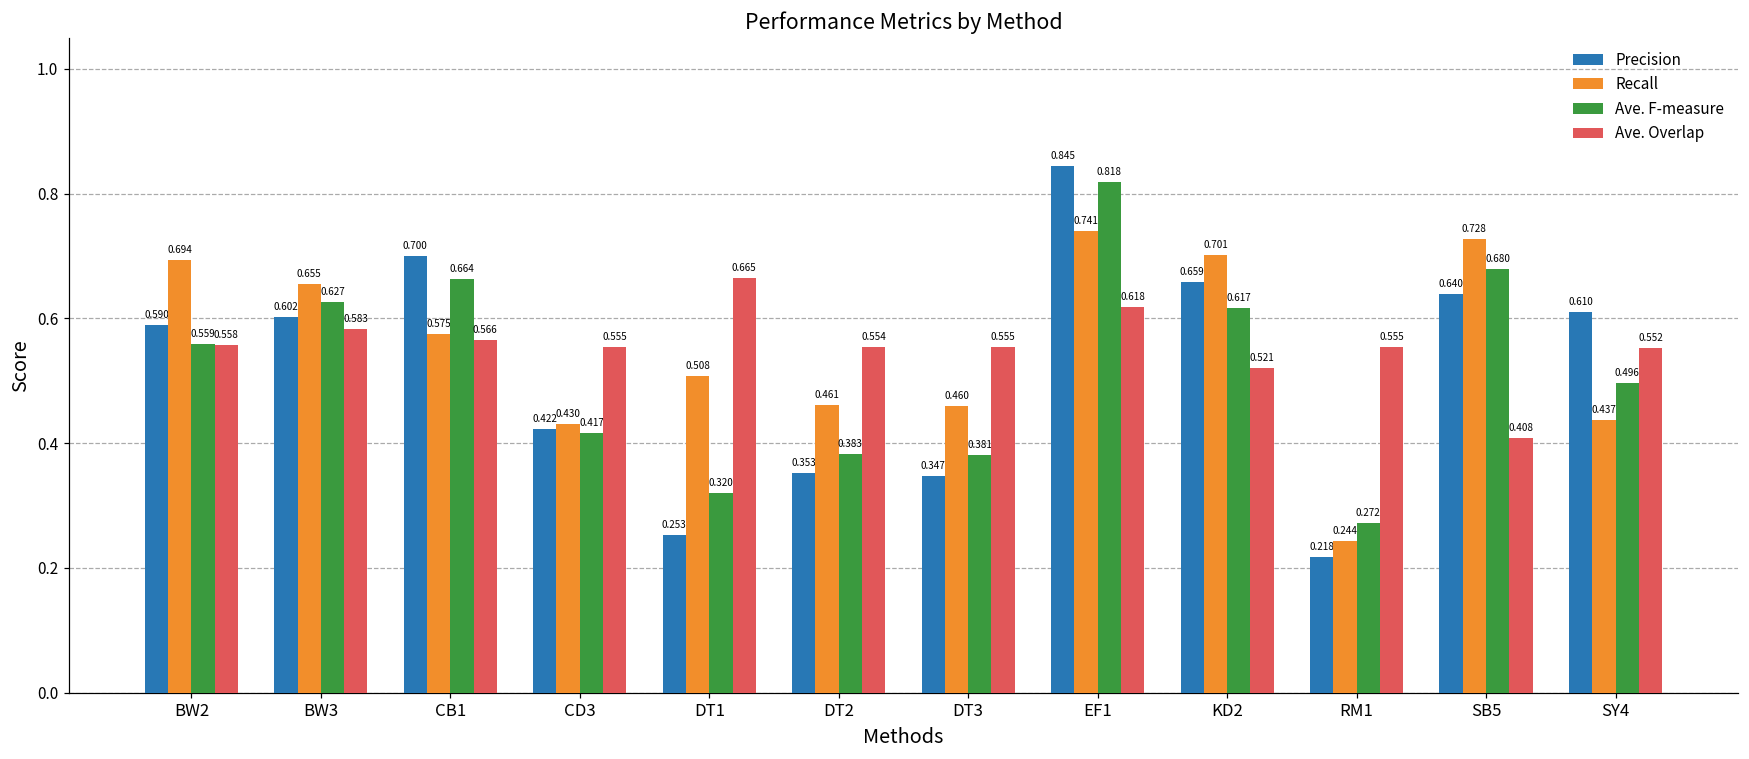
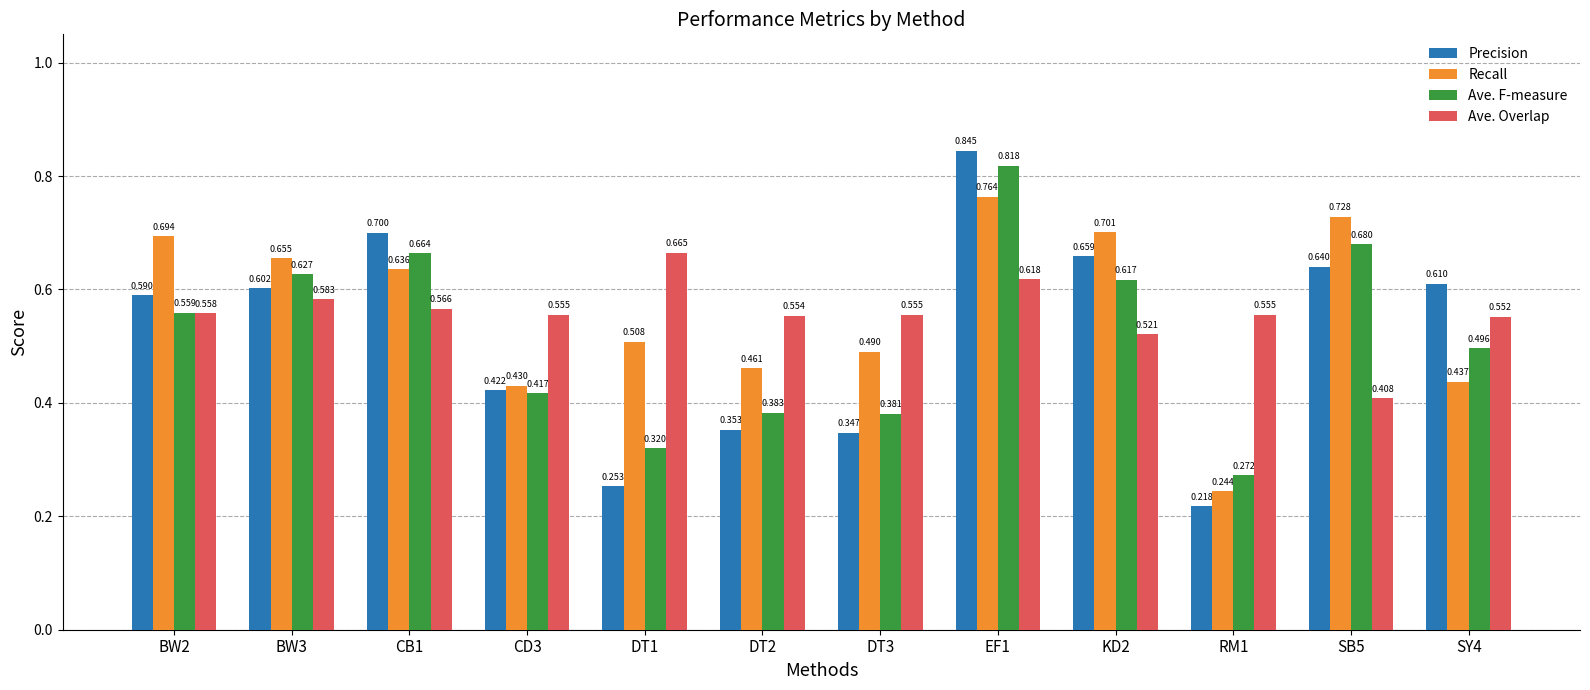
  {
    "Precision": {
      "BW2": 0.590,
      "BW3": 0.602,
      "CB1": 0.700,
      "CD3": 0.422,
      "DT1": 0.253,
      "DT2": 0.353,
      "DT3": 0.347,
      "EF1": 0.845,
      "KD2": 0.659,
      "RM1": 0.218,
      "SB5": 0.640,
      "SY4": 0.610
    },
    "Recall": {
      "BW2": 0.694,
      "BW3": 0.655,
-     "CB1": 0.575,
+     "CB1": 0.636,
      "CD3": 0.430,
      "DT1": 0.508,
      "DT2": 0.461,
-     "DT3": 0.460,
-     "EF1": 0.741,
+     "DT3": 0.490,
+     "EF1": 0.764,
      "KD2": 0.701,
      "RM1": 0.244,
      "SB5": 0.728,
      "SY4": 0.437
    },
    "Ave. F-measure": {
      "BW2": 0.559,
      "BW3": 0.627,
      "CB1": 0.664,
      "CD3": 0.417,
      "DT1": 0.320,
      "DT2": 0.383,
      "DT3": 0.381,
      "EF1": 0.818,
      "KD2": 0.617,
      "RM1": 0.272,
      "SB5": 0.680,
      "SY4": 0.496
    },
    "Ave. Overlap": {
      "BW2": 0.558,
      "BW3": 0.583,
      "CB1": 0.566,
      "CD3": 0.555,
      "DT1": 0.665,
      "DT2": 0.554,
      "DT3": 0.555,
      "EF1": 0.618,
      "KD2": 0.521,
      "RM1": 0.555,
      "SB5": 0.408,
      "SY4": 0.552
    }
  }
